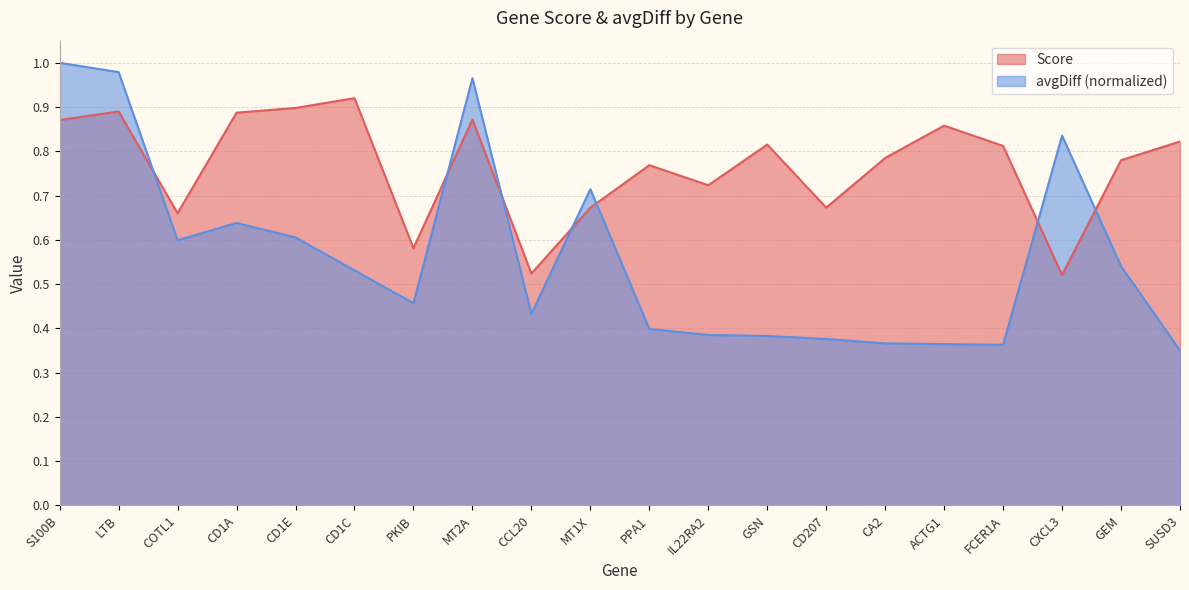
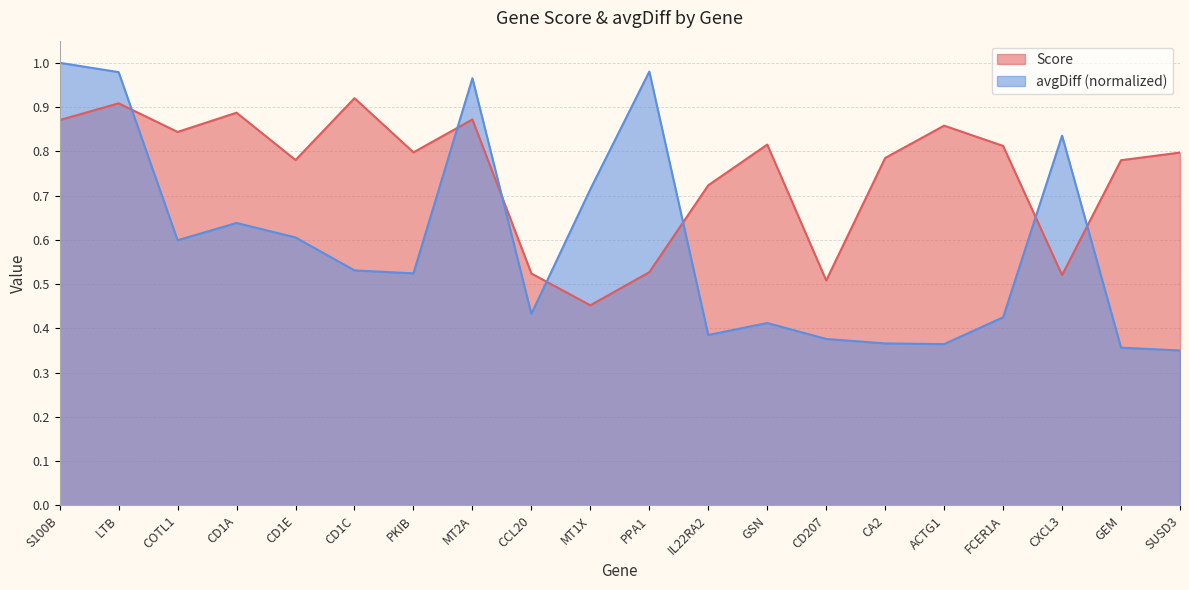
  {
    "Score": {
      "S100B": 0.87,
-     "LTB": 0.89,
-     "COTL1": 0.66,
+     "LTB": 0.91,
+     "COTL1": 0.84,
      "CD1A": 0.89,
-     "CD1E": 0.90,
+     "CD1E": 0.78,
      "CD1C": 0.92,
-     "PKIB": 0.58,
+     "PKIB": 0.80,
      "MT2A": 0.87,
      "CCL20": 0.52,
-     "MT1X": 0.67,
-     "PPA1": 0.77,
+     "MT1X": 0.45,
+     "PPA1": 0.53,
      "IL22RA2": 0.72,
      "GSN": 0.82,
-     "CD207": 0.67,
+     "CD207": 0.51,
      "CA2": 0.78,
      "ACTG1": 0.86,
      "FCER1A": 0.81,
      "CXCL3": 0.52,
      "GEM": 0.78,
-     "SUSD3": 0.82
+     "SUSD3": 0.80
    },
    "avgDiff (normalized)": {
      "S100B": 1.00,
      "LTB": 0.98,
      "COTL1": 0.60,
      "CD1A": 0.64,
      "CD1E": 0.61,
      "CD1C": 0.53,
-     "PKIB": 0.46,
+     "PKIB": 0.52,
      "MT2A": 0.97,
      "CCL20": 0.43,
      "MT1X": 0.71,
-     "PPA1": 0.40,
+     "PPA1": 0.98,
      "IL22RA2": 0.39,
-     "GSN": 0.38,
+     "GSN": 0.41,
      "CD207": 0.38,
      "CA2": 0.37,
      "ACTG1": 0.36,
-     "FCER1A": 0.36,
+     "FCER1A": 0.42,
      "CXCL3": 0.84,
-     "GEM": 0.54,
+     "GEM": 0.36,
      "SUSD3": 0.35
    }
  }
